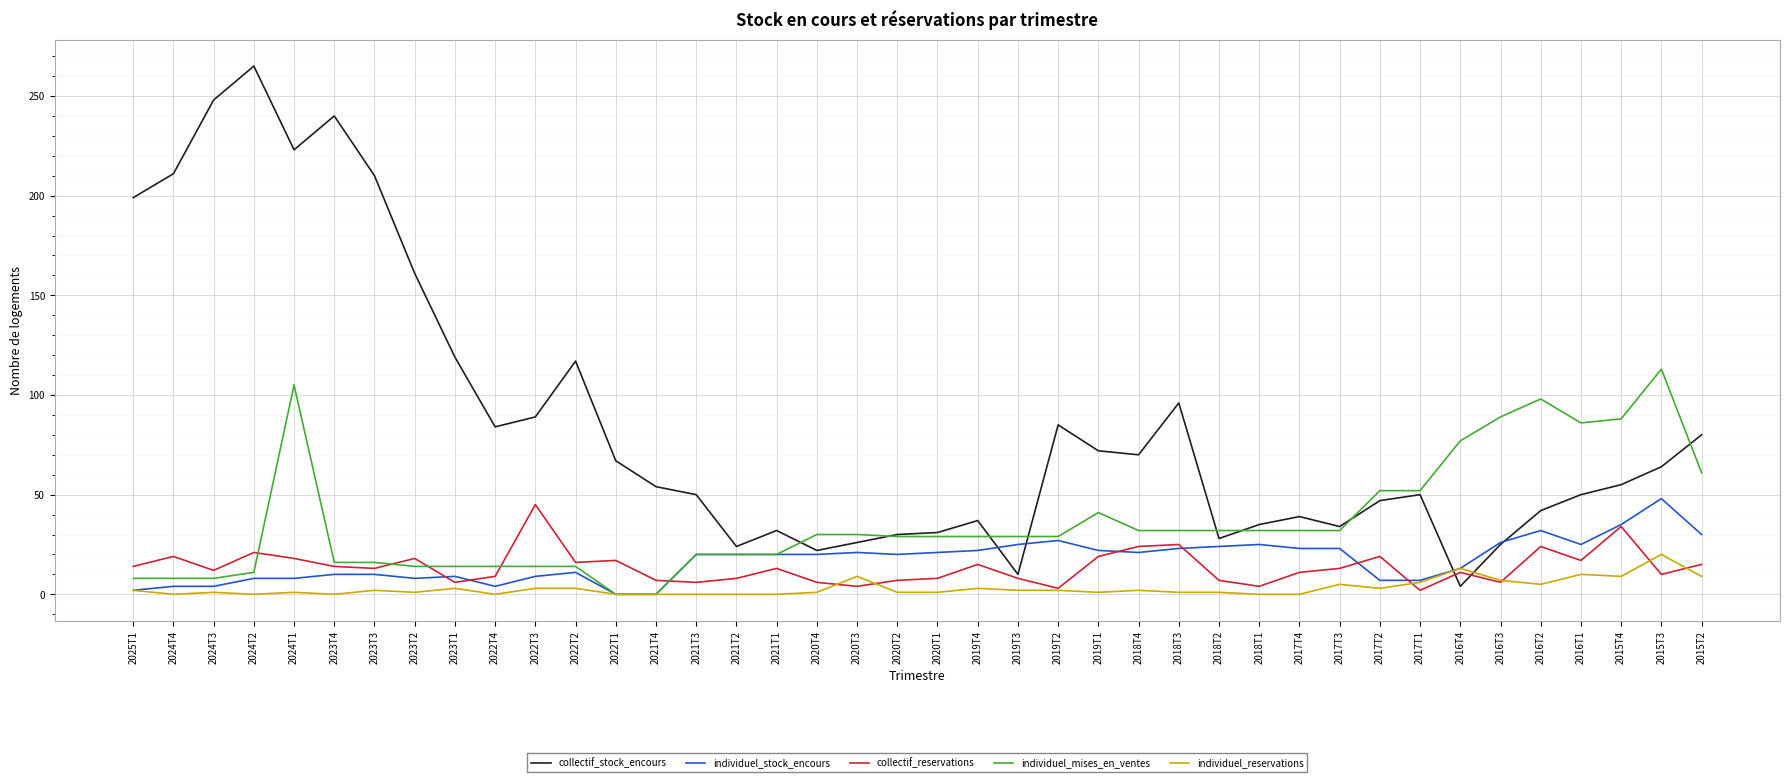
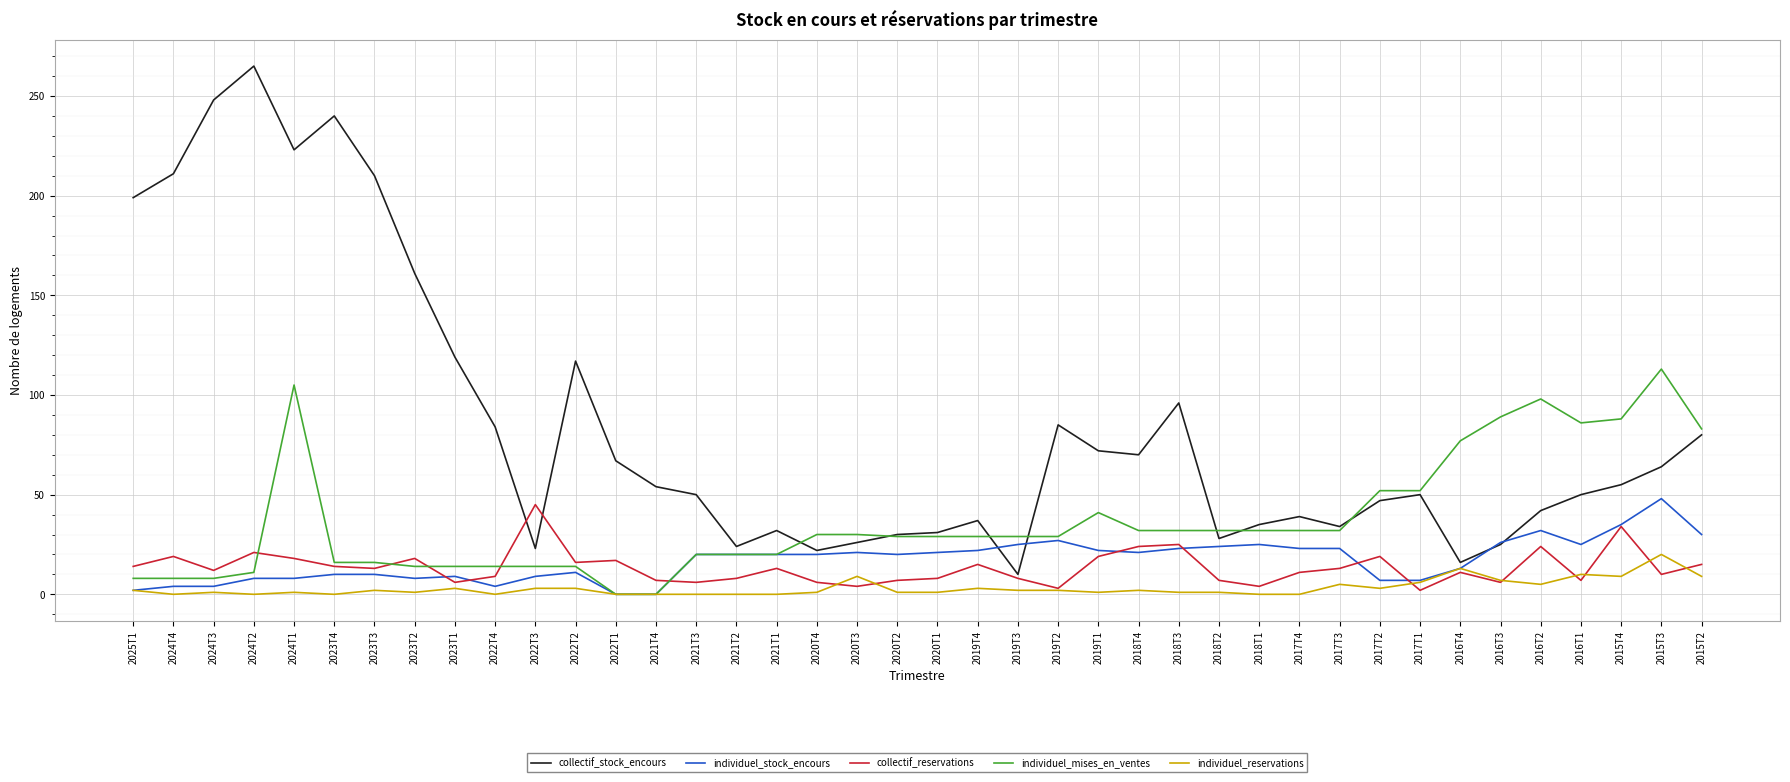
  {
    "collectif_stock_encours": {
      "2025T1": 199,
      "2024T4": 211,
      "2024T3": 248,
      "2024T2": 265,
      "2024T1": 223,
      "2023T4": 240,
      "2023T3": 210,
      "2023T2": 161,
      "2023T1": 119,
      "2022T4": 84,
-     "2022T3": 89,
+     "2022T3": 23,
      "2022T2": 117,
      "2022T1": 67,
      "2021T4": 54,
      "2021T3": 50,
      "2021T2": 24,
      "2021T1": 32,
      "2020T4": 22,
      "2020T3": 26,
      "2020T1": 31,
      "2019T4": 37,
      "2019T3": 10,
      "2019T2": 85,
      "2019T1": 72,
      "2018T4": 70,
      "2018T3": 96,
      "2018T2": 28,
      "2018T1": 35,
      "2017T4": 39,
      "2017T3": 34,
      "2017T2": 47,
      "2017T1": 50,
-     "2016T4": 4,
+     "2016T4": 16,
      "2016T2": 42,
      "2016T1": 50,
      "2015T4": 55,
      "2015T3": 64,
      "2015T2": 80
    },
    "individuel_stock_encours": {
      "2024T4": 4,
      "2024T3": 4,
      "2024T2": 8,
      "2024T1": 8,
      "2023T4": 10,
      "2023T3": 10,
      "2023T2": 8,
      "2023T1": 9,
      "2022T4": 4,
      "2022T3": 9,
      "2022T2": 11,
      "2020T4": 20,
      "2020T3": 21,
      "2020T2": 20,
      "2020T1": 21,
      "2019T4": 22,
      "2019T3": 25,
      "2019T2": 27,
      "2019T1": 22,
      "2018T4": 21,
      "2018T3": 23,
      "2018T2": 24,
      "2018T1": 25,
      "2017T4": 23,
      "2017T3": 23,
      "2017T2": 7,
      "2016T2": 32,
      "2016T1": 25,
      "2015T3": 48,
      "2015T2": 30
    },
    "collectif_reservations": {
      "2025T1": 14,
      "2024T4": 19,
      "2024T3": 12,
      "2024T2": 21,
      "2024T1": 18,
      "2023T4": 14,
      "2023T3": 13,
      "2023T2": 18,
      "2023T1": 6,
      "2022T4": 9,
      "2022T3": 45,
      "2022T2": 16,
      "2022T1": 17,
      "2021T4": 7,
      "2021T3": 6,
      "2021T2": 8,
      "2021T1": 13,
      "2020T4": 6,
      "2020T3": 4,
      "2020T2": 7,
      "2020T1": 8,
      "2019T4": 15,
      "2019T3": 8,
      "2019T1": 19,
      "2018T4": 24,
      "2018T3": 25,
      "2018T2": 7,
      "2018T1": 4,
      "2017T4": 11,
      "2017T3": 13,
      "2017T2": 19,
      "2017T1": 2,
      "2016T4": 11,
      "2016T2": 24,
-     "2016T1": 17,
+     "2016T1": 7,
      "2015T3": 10,
      "2015T2": 15
    },
    "individuel_mises_en_ventes": {
      "2025T1": 8,
      "2024T4": 8,
      "2024T3": 8,
      "2024T2": 11,
      "2024T1": 105,
      "2023T4": 16,
      "2023T3": 16,
      "2023T2": 14,
      "2023T1": 14,
      "2022T4": 14,
      "2022T3": 14,
      "2022T2": 14,
      "2020T4": 30,
      "2020T3": 30,
      "2020T1": 29,
      "2019T4": 29,
      "2019T3": 29,
      "2019T2": 29,
      "2019T1": 41,
      "2018T4": 32,
      "2018T3": 32,
      "2018T2": 32,
      "2018T1": 32,
      "2017T4": 32,
      "2017T3": 32,
      "2017T2": 52,
      "2017T1": 52,
      "2016T4": 77,
      "2016T3": 89,
      "2016T2": 98,
      "2016T1": 86,
      "2015T4": 88,
      "2015T3": 113,
-     "2015T2": 61
+     "2015T2": 83
    },
    "individuel_reservations": {
      "2024T4": 0,
      "2024T3": 1,
      "2024T2": 0,
      "2024T1": 1,
      "2023T4": 0,
      "2023T3": 2,
      "2023T2": 1,
      "2023T1": 3,
      "2022T4": 0,
      "2022T3": 3,
      "2022T2": 3,
      "2021T3": 0,
      "2021T2": 0,
      "2021T1": 0,
      "2020T4": 1,
      "2020T3": 9,
      "2020T2": 1,
      "2020T1": 1,
      "2019T4": 3,
      "2019T3": 2,
      "2019T1": 1,
      "2018T4": 2,
      "2018T3": 1,
      "2018T2": 1,
      "2018T1": 0,
      "2017T4": 0,
      "2017T3": 5,
      "2017T2": 3,
      "2016T2": 5,
      "2016T1": 10,
      "2015T4": 9,
      "2015T3": 20,
      "2015T2": 9
    }
  }
